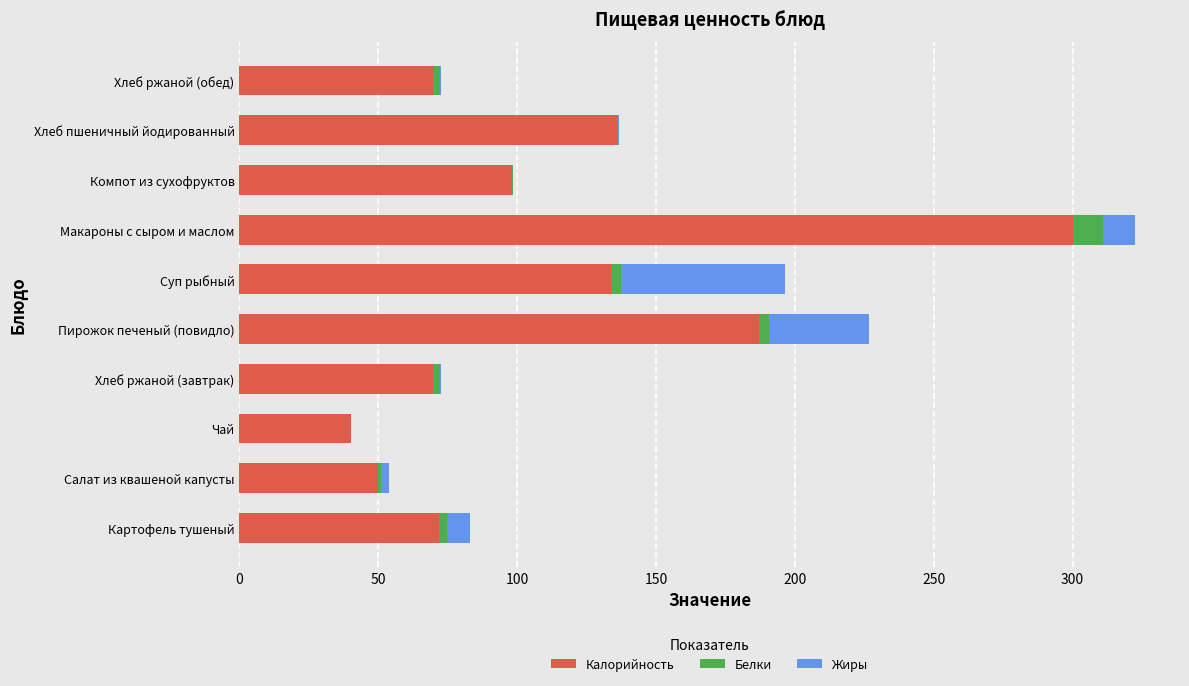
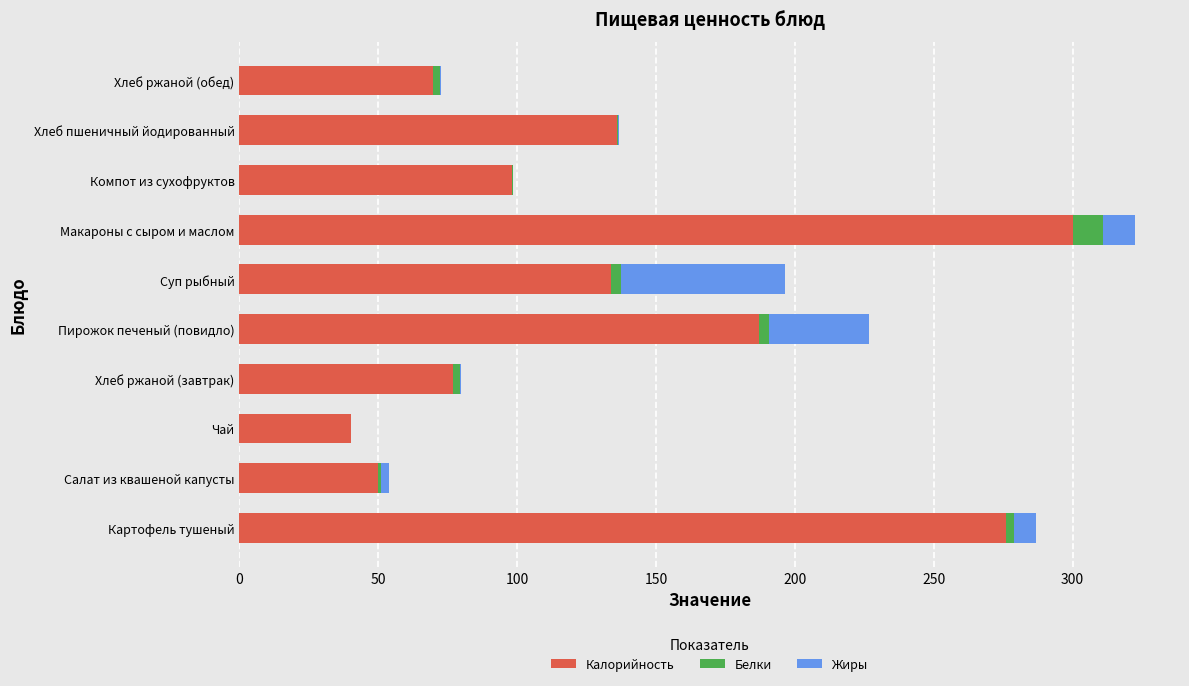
  {
    "Калорийность": {
      "Хлеб ржаной (обед)": 70,
      "Хлеб пшеничный йодированный": 136,
      "Компот из сухофруктов": 98,
      "Макароны с сыром и маслом": 300,
      "Суп рыбный": 134,
      "Пирожок печеный (повидло)": 187,
-     "Хлеб ржаной (завтрак)": 70,
+     "Хлеб ржаной (завтрак)": 77,
      "Чай": 40,
      "Салат из квашеной капусты": 50,
-     "Картофель тушеный": 72
+     "Картофель тушеный": 276
    },
    "Белки": {
      "Хлеб ржаной (обед)": 3,
      "Макароны с сыром и маслом": 11,
      "Суп рыбный": 4,
      "Пирожок печеный (повидло)": 4,
      "Хлеб ржаной (завтрак)": 3,
      "Салат из квашеной капусты": 1,
      "Картофель тушеный": 3
    },
    "Жиры": {
      "Компот из сухофруктов": 0,
      "Макароны с сыром и маслом": 12,
      "Суп рыбный": 59,
      "Пирожок печеный (повидло)": 36,
      "Чай": 0,
      "Салат из квашеной капусты": 3,
      "Картофель тушеный": 8
    }
  }
